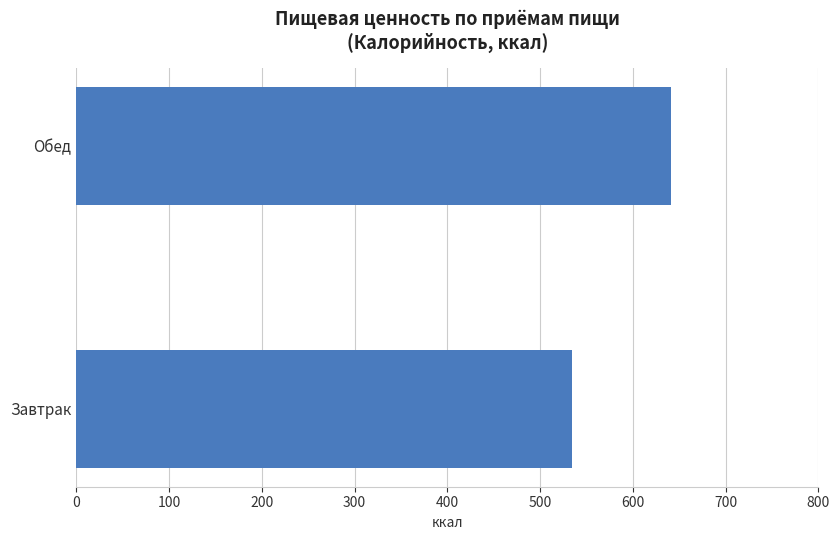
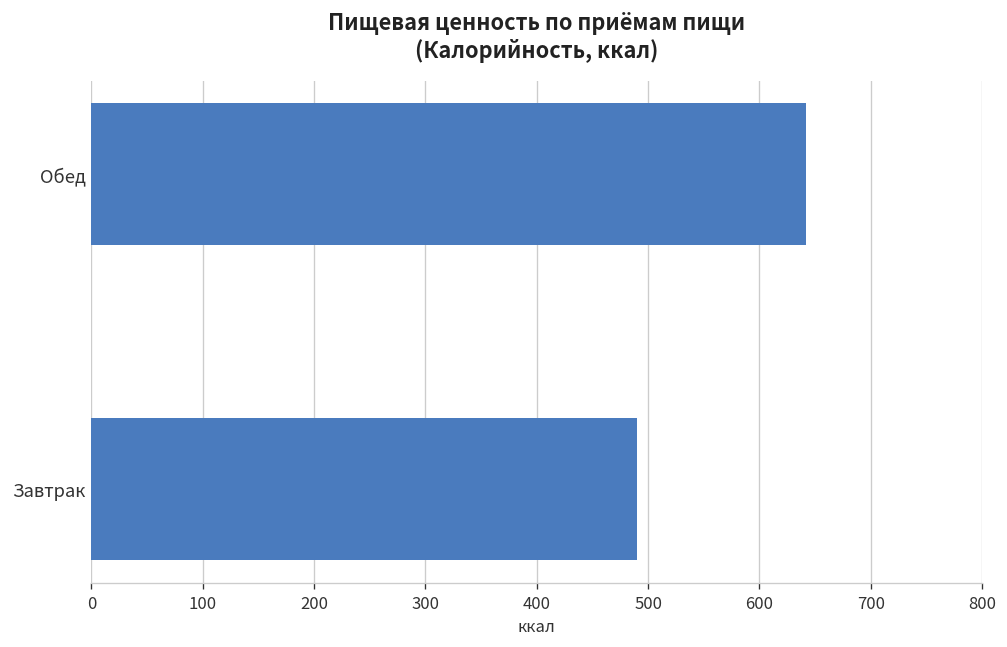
  {
    "Обед": 640,
-   "Завтрак": 530
+   "Завтрак": 490
  }
